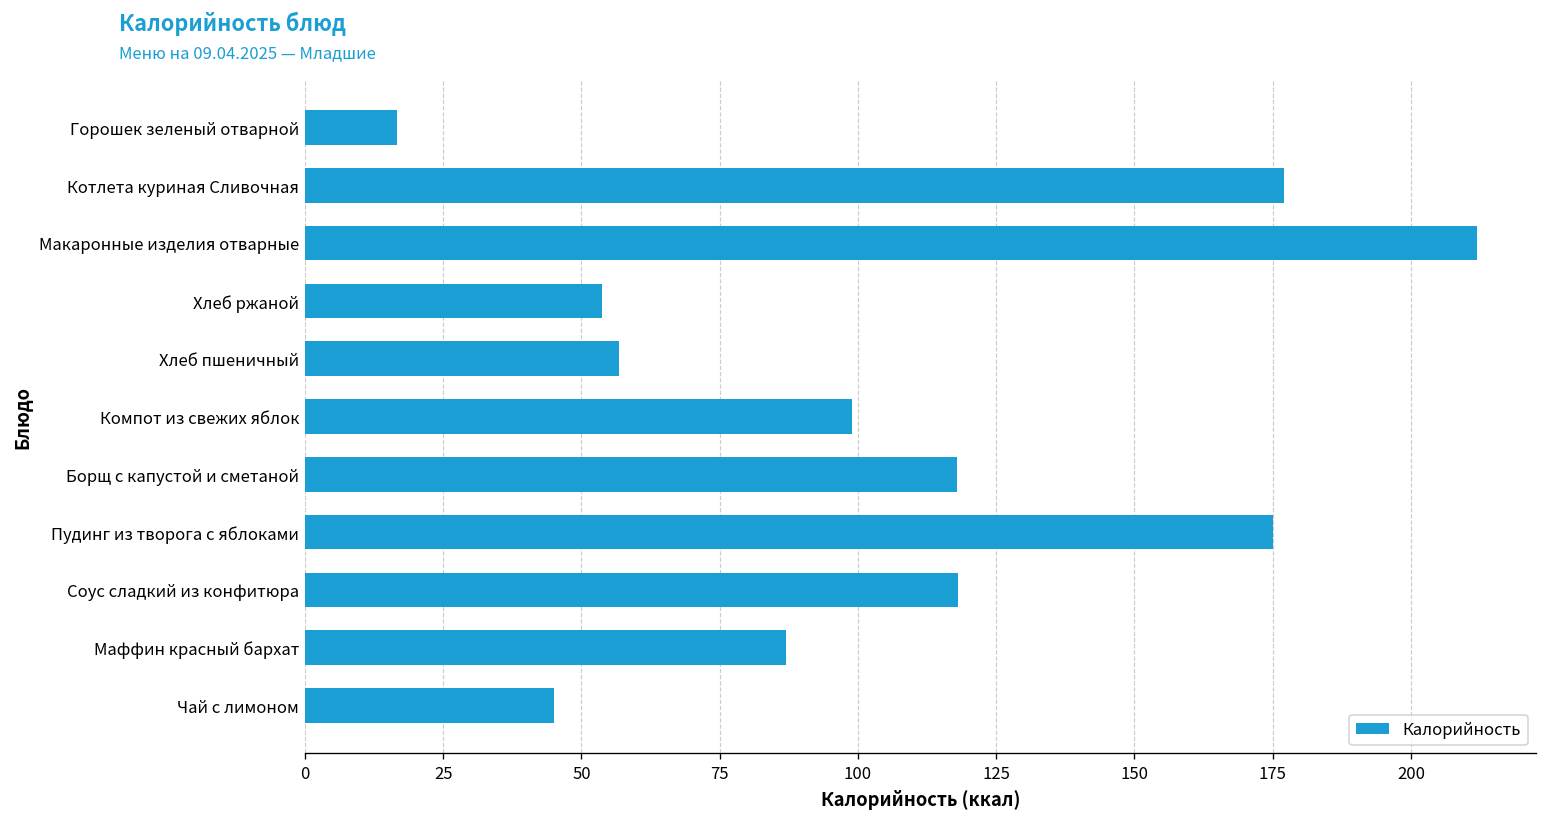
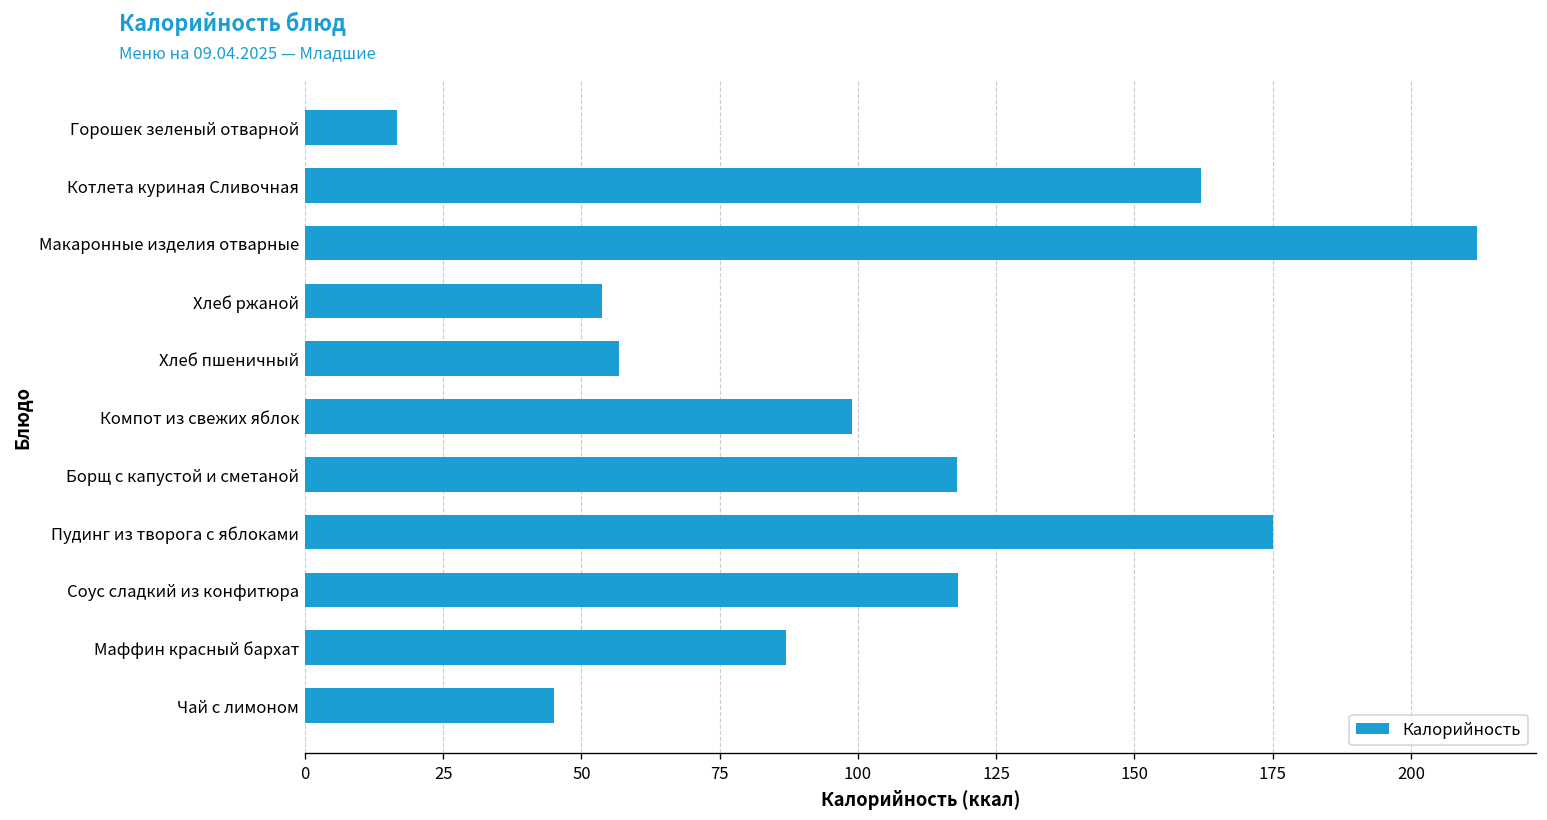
  {
    "Горошек зеленый отварной": 17,
-   "Котлета куриная Сливочная": 177,
+   "Котлета куриная Сливочная": 162,
    "Макаронные изделия отварные": 212,
    "Хлеб ржаной": 54,
    "Хлеб пшеничный": 57,
    "Компот из свежих яблок": 99,
    "Борщ с капустой и сметаной": 118,
    "Пудинг из творога с яблоками": 175,
    "Соус сладкий из конфитюра": 118,
    "Маффин красный бархат": 87,
    "Чай с лимоном": 45
  }
